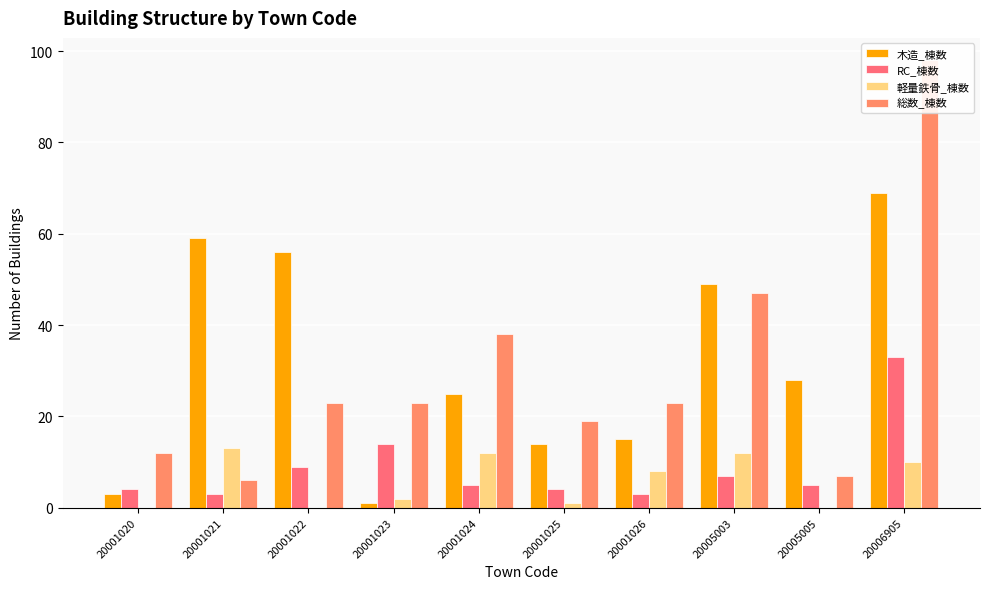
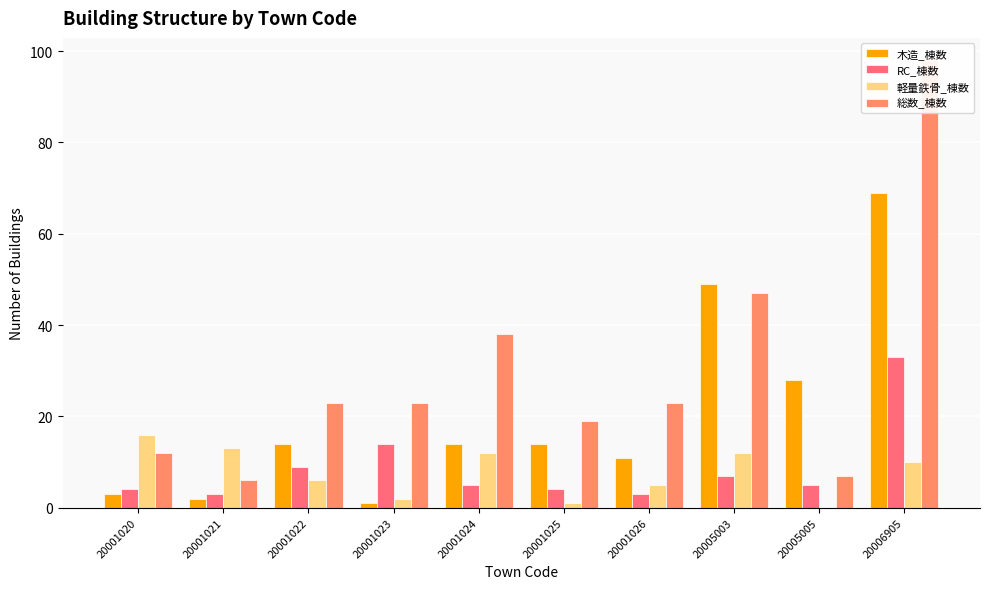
  {
    "木造_棟数": {
      "20001020": 3,
-     "20001021": 59,
-     "20001022": 56,
+     "20001021": 2,
+     "20001022": 14,
      "20001023": 1,
-     "20001024": 25,
+     "20001024": 14,
      "20001025": 14,
-     "20001026": 15,
+     "20001026": 11,
      "20005003": 49,
      "20005005": 28,
      "20006905": 69
    },
    "軽量鉄骨_棟数": {
-     "20001020": 0,
+     "20001020": 16,
      "20001021": 13,
-     "20001022": 0,
+     "20001022": 6,
      "20001023": 2,
      "20001024": 12,
      "20001025": 1,
-     "20001026": 8,
+     "20001026": 5,
      "20005003": 12,
      "20005005": 0,
      "20006905": 10
    }
  }
